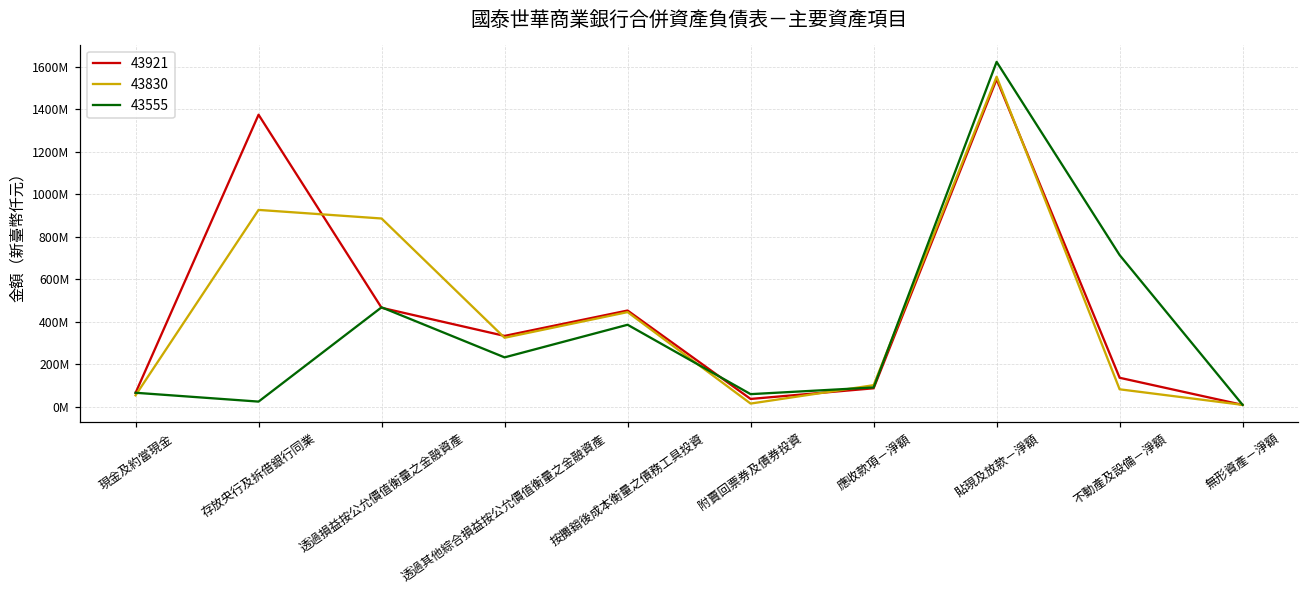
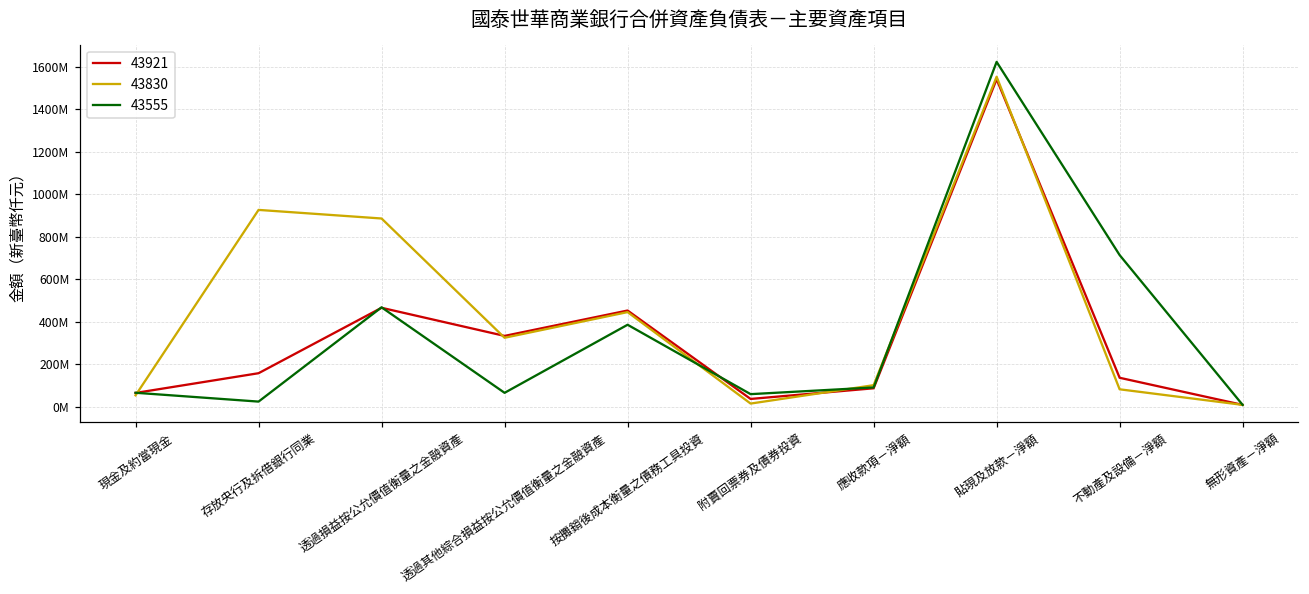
  {
    "43921": {
-     "存放央行及拆借銀行同業": 1370000000,
+     "存放央行及拆借銀行同業": 160000000,
      "附賣回票券及債券投資": 40000000,
      "不動產及設備－淨額": 140000000
    },
    "43830": {
      "存放央行及拆借銀行同業": 930000000,
      "透過損益按公允價值衡量之金融資產": 890000000,
      "附賣回票券及債券投資": 10000000,
      "不動產及設備－淨額": 80000000
    },
    "43555": {
      "存放央行及拆借銀行同業": 20000000,
-     "透過其他綜合損益按公允價值衡量之金融資產": 230000000,
+     "透過其他綜合損益按公允價值衡量之金融資產": 60000000,
      "按攤銷後成本衡量之債務工具投資": 390000000,
      "附賣回票券及債券投資": 60000000,
      "貼現及放款－淨額": 1620000000,
      "不動產及設備－淨額": 710000000
    }
  }
